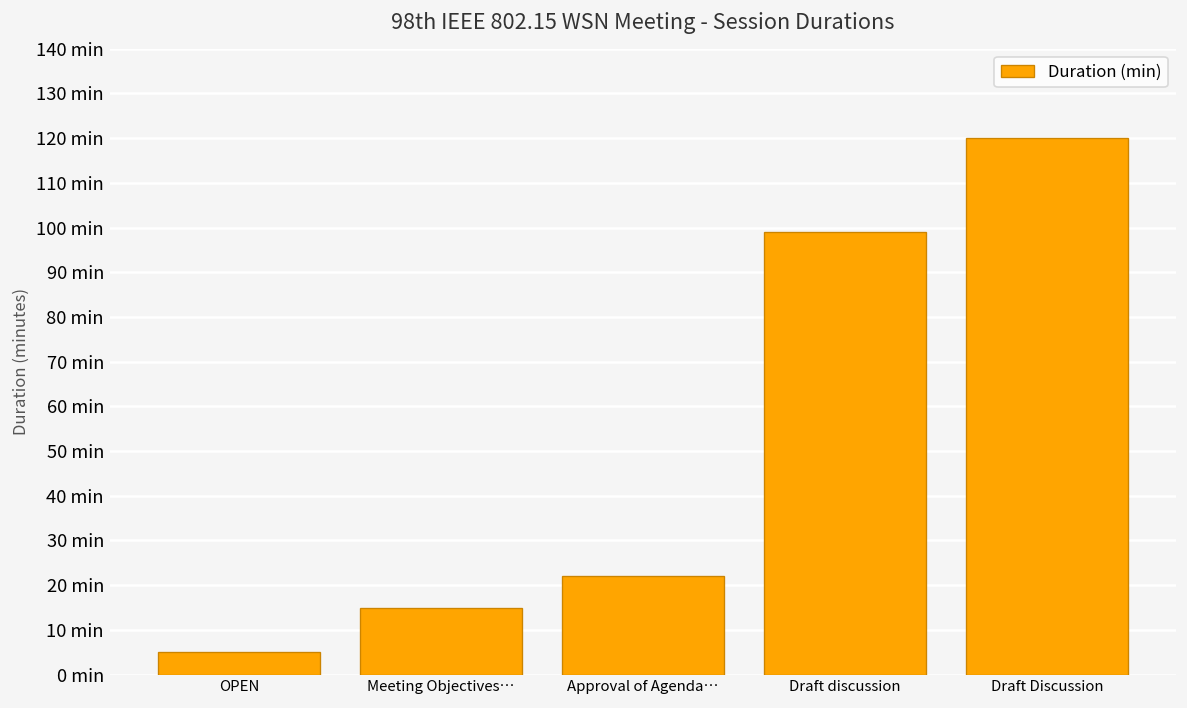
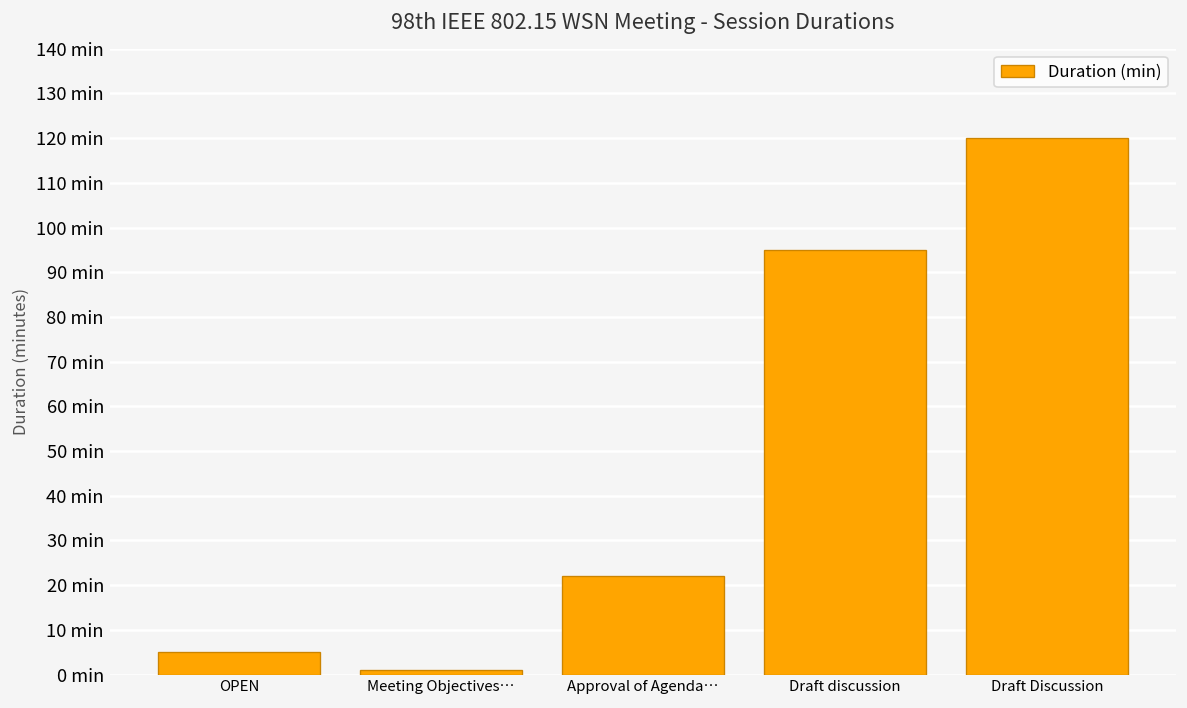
  {
    "OPEN": "5 min",
-   "Meeting Objectives…": "15 min",
+   "Meeting Objectives…": "1 min",
    "Approval of Agenda…": "22 min",
-   "Draft discussion": "99 min",
+   "Draft discussion": "95 min",
    "Draft Discussion": "120 min"
  }
